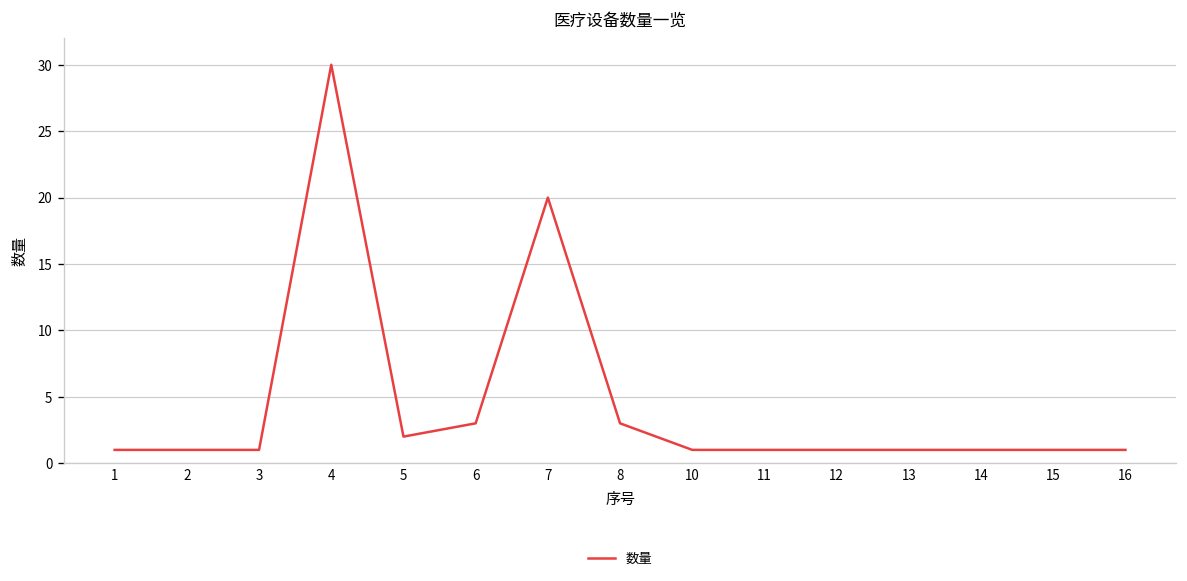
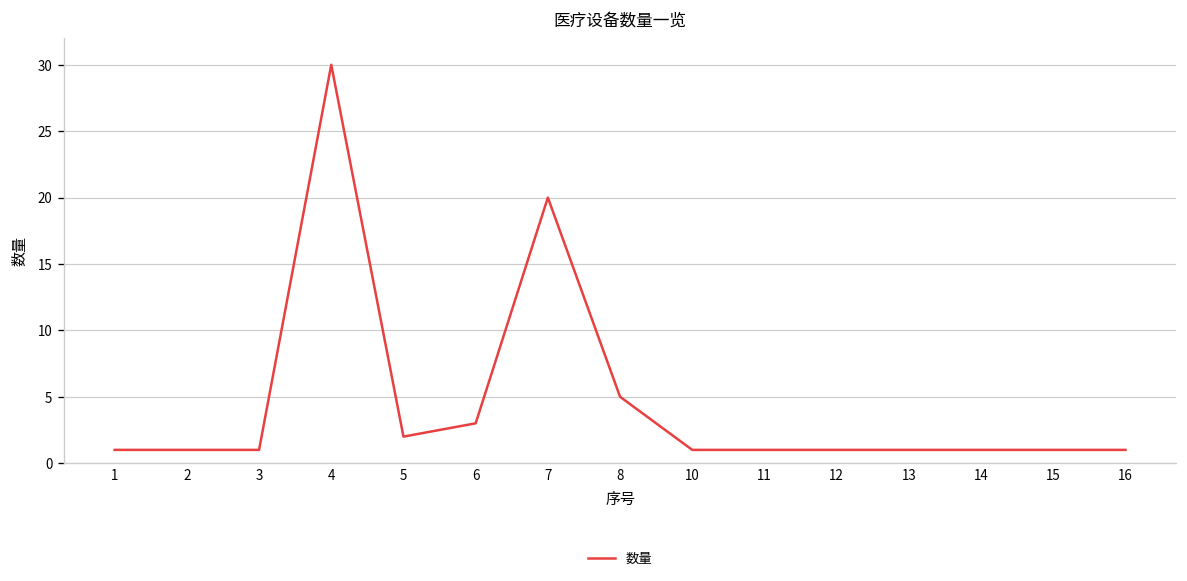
  {
    "1": 1,
    "2": 1,
    "3": 1,
    "4": 30,
    "5": 2,
    "6": 3,
    "7": 20,
-   "8": 3,
+   "8": 5,
    "10": 1,
    "11": 1,
    "12": 1,
    "13": 1,
    "14": 1,
    "15": 1,
    "16": 1
  }
